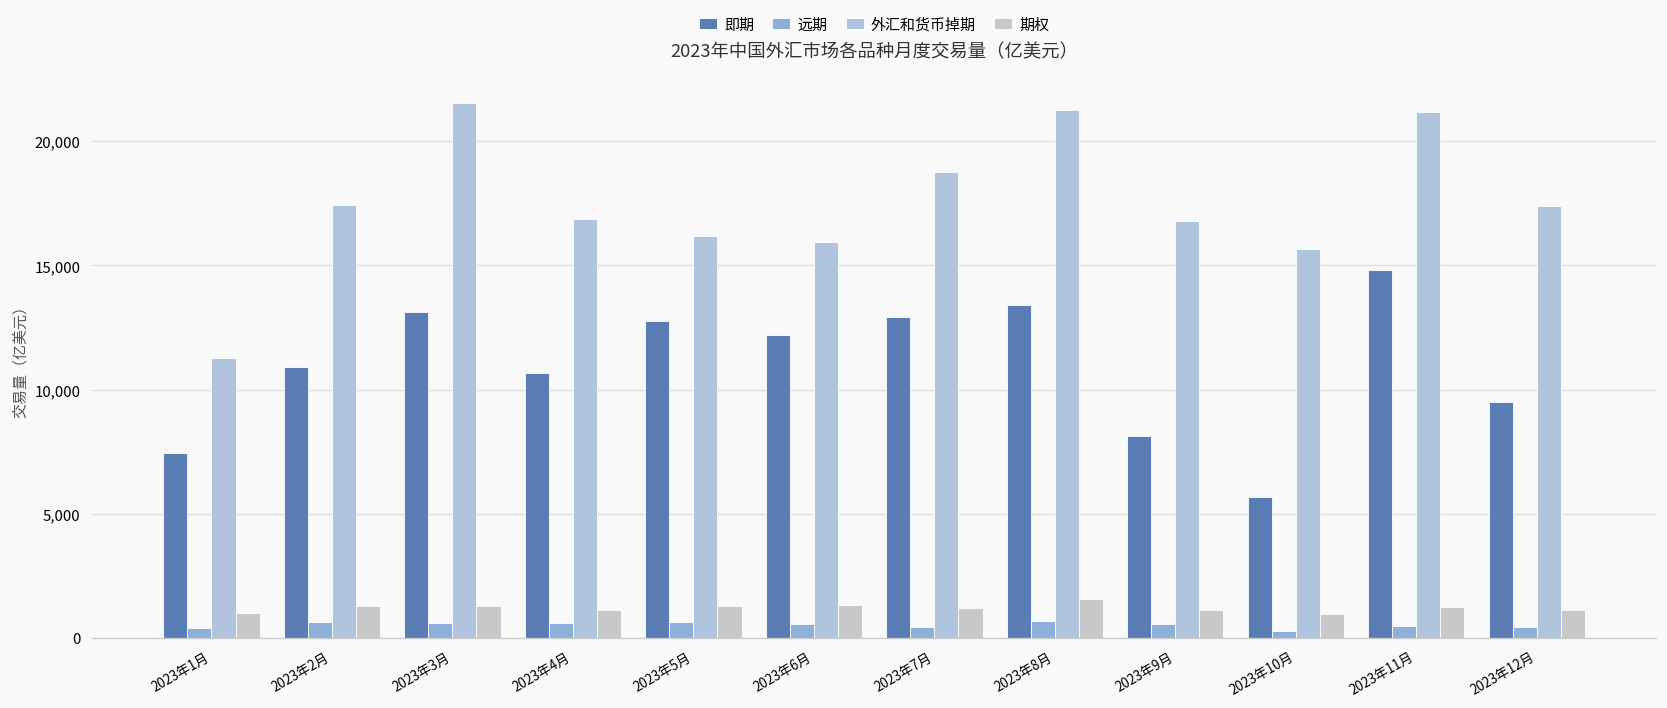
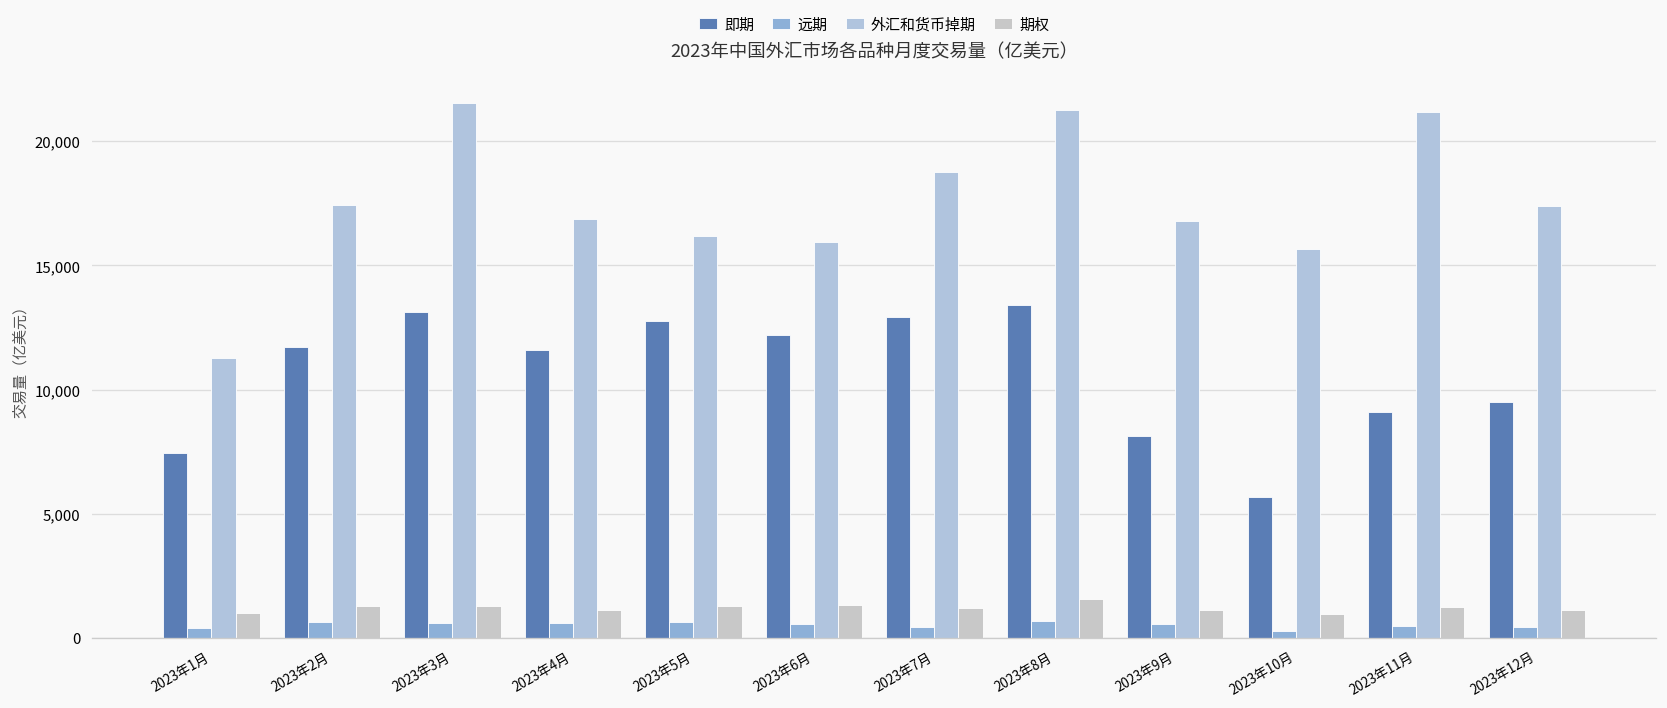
  {
    "即期": {
      "2023年1月": "7,400",
-     "2023年2月": "10,900",
+     "2023年2月": "11,700",
      "2023年3月": "13,100",
-     "2023年4月": "10,700",
+     "2023年4月": "11,600",
      "2023年5月": "12,800",
      "2023年6月": "12,200",
      "2023年7月": "12,900",
      "2023年8月": "13,400",
      "2023年9月": "8,100",
      "2023年10月": "5,700",
-     "2023年11月": "14,800",
+     "2023年11月": "9,100",
      "2023年12月": "9,500"
    }
  }
